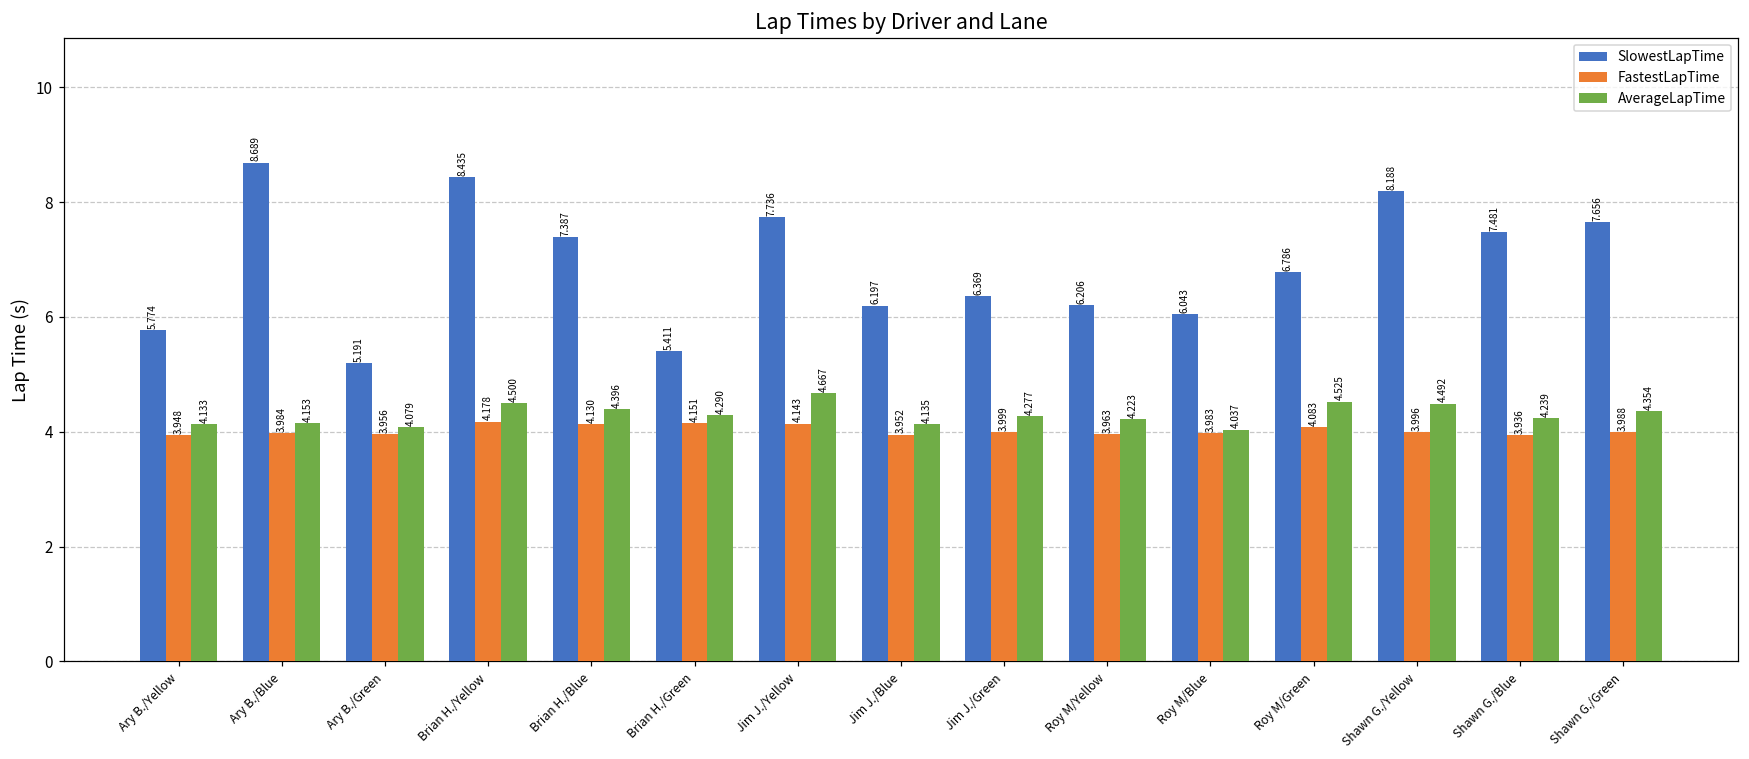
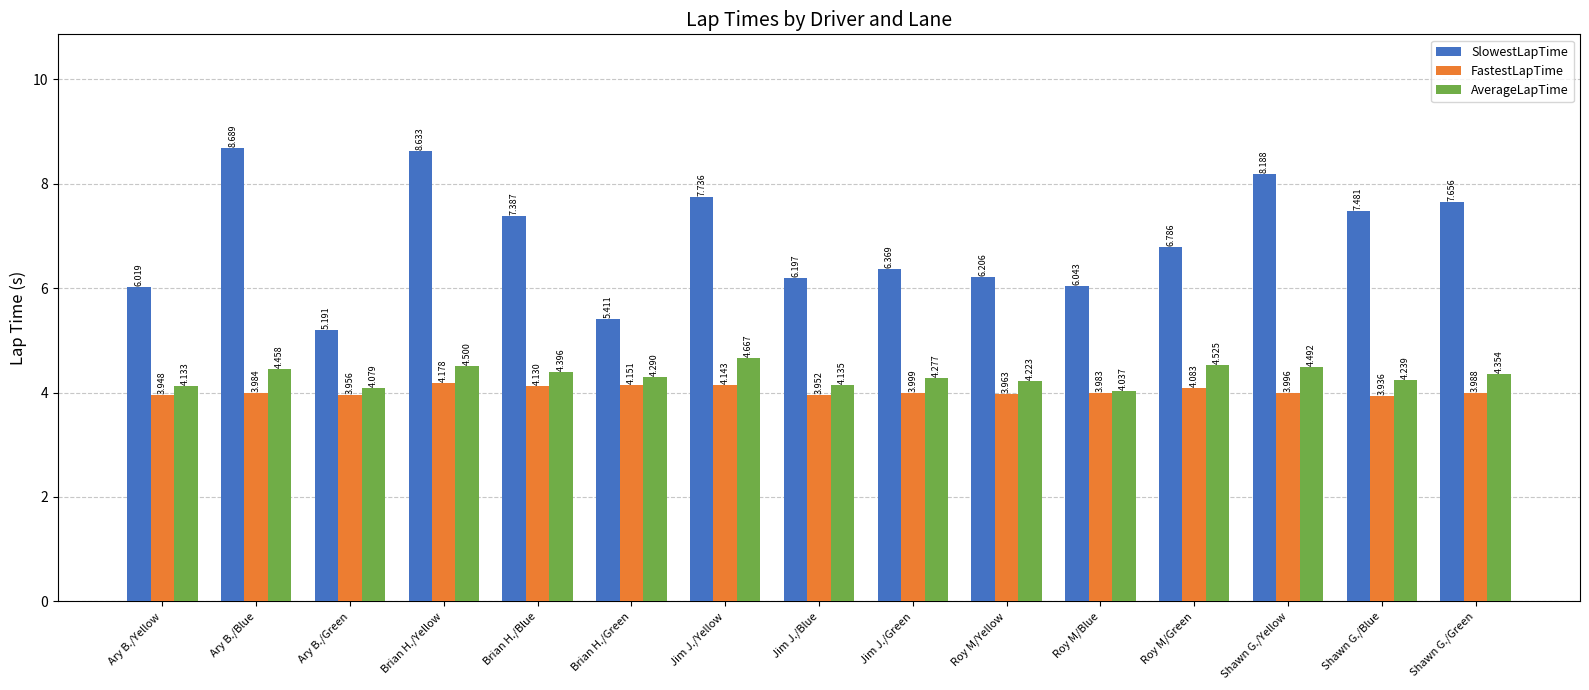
  {
    "SlowestLapTime": {
-     "Ary B./Yellow": 5.774,
+     "Ary B./Yellow": 6.019,
      "Ary B./Blue": 8.689,
      "Ary B./Green": 5.191,
-     "Brian H./Yellow": 8.435,
+     "Brian H./Yellow": 8.633,
      "Brian H./Blue": 7.387,
      "Brian H./Green": 5.411,
      "Jim J./Yellow": 7.736,
      "Jim J./Blue": 6.197,
      "Jim J./Green": 6.369,
      "Roy M/Yellow": 6.206,
      "Roy M/Blue": 6.043,
      "Roy M/Green": 6.786,
      "Shawn G./Yellow": 8.188,
      "Shawn G./Blue": 7.481,
      "Shawn G./Green": 7.656
    },
    "FastestLapTime": {
      "Ary B./Yellow": 3.948,
      "Ary B./Blue": 3.984,
      "Ary B./Green": 3.956,
      "Brian H./Yellow": 4.178,
      "Brian H./Blue": 4.130,
      "Brian H./Green": 4.151,
      "Jim J./Yellow": 4.143,
      "Jim J./Blue": 3.952,
      "Jim J./Green": 3.999,
      "Roy M/Yellow": 3.963,
      "Roy M/Blue": 3.983,
      "Roy M/Green": 4.083,
      "Shawn G./Yellow": 3.996,
      "Shawn G./Blue": 3.936,
      "Shawn G./Green": 3.988
    },
    "AverageLapTime": {
      "Ary B./Yellow": 4.133,
-     "Ary B./Blue": 4.153,
+     "Ary B./Blue": 4.458,
      "Ary B./Green": 4.079,
      "Brian H./Yellow": 4.500,
      "Brian H./Blue": 4.396,
      "Brian H./Green": 4.290,
      "Jim J./Yellow": 4.667,
      "Jim J./Blue": 4.135,
      "Jim J./Green": 4.277,
      "Roy M/Yellow": 4.223,
      "Roy M/Blue": 4.037,
      "Roy M/Green": 4.525,
      "Shawn G./Yellow": 4.492,
      "Shawn G./Blue": 4.239,
      "Shawn G./Green": 4.354
    }
  }
